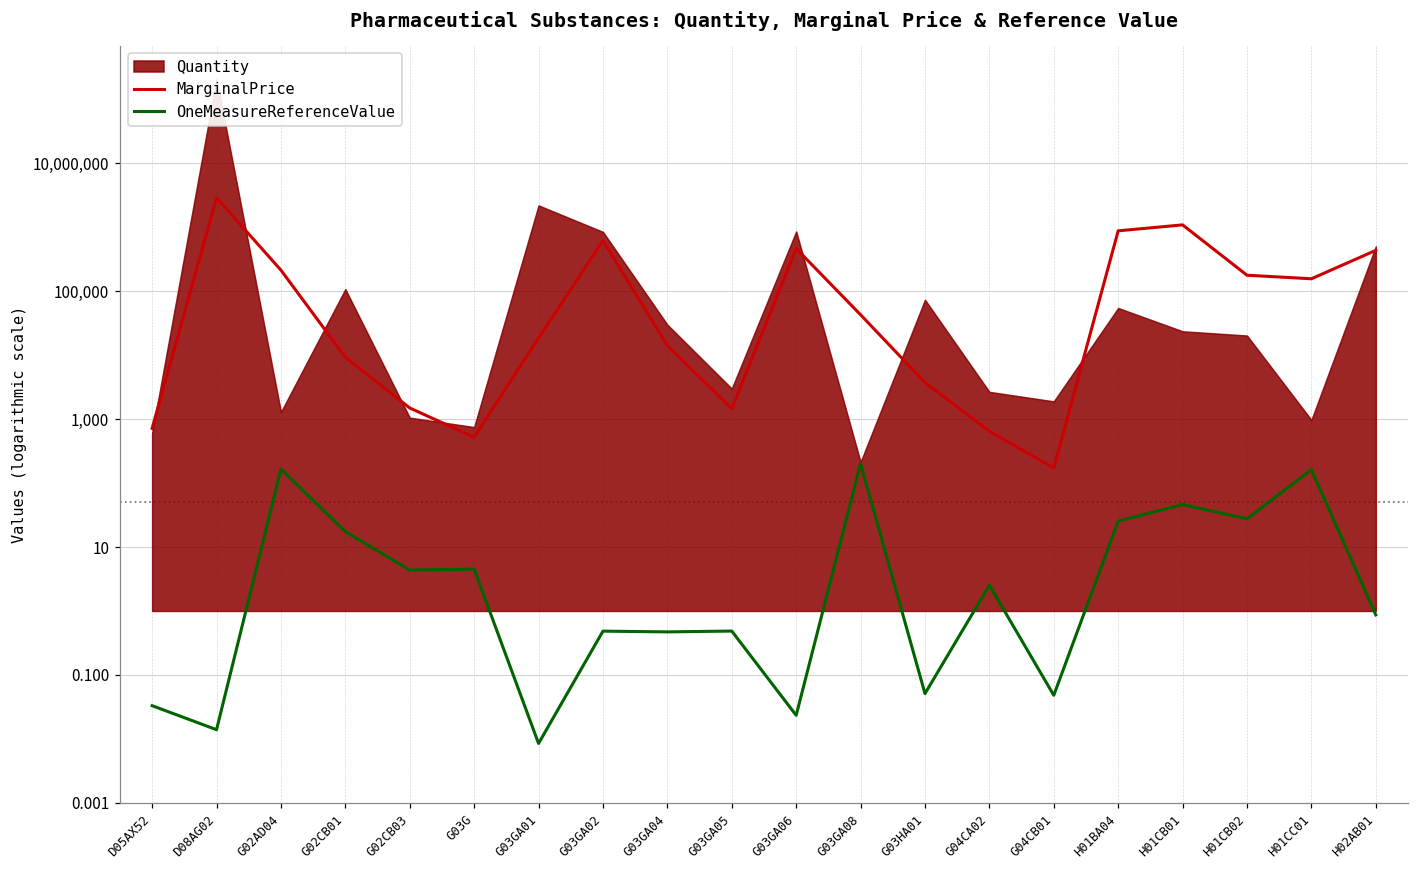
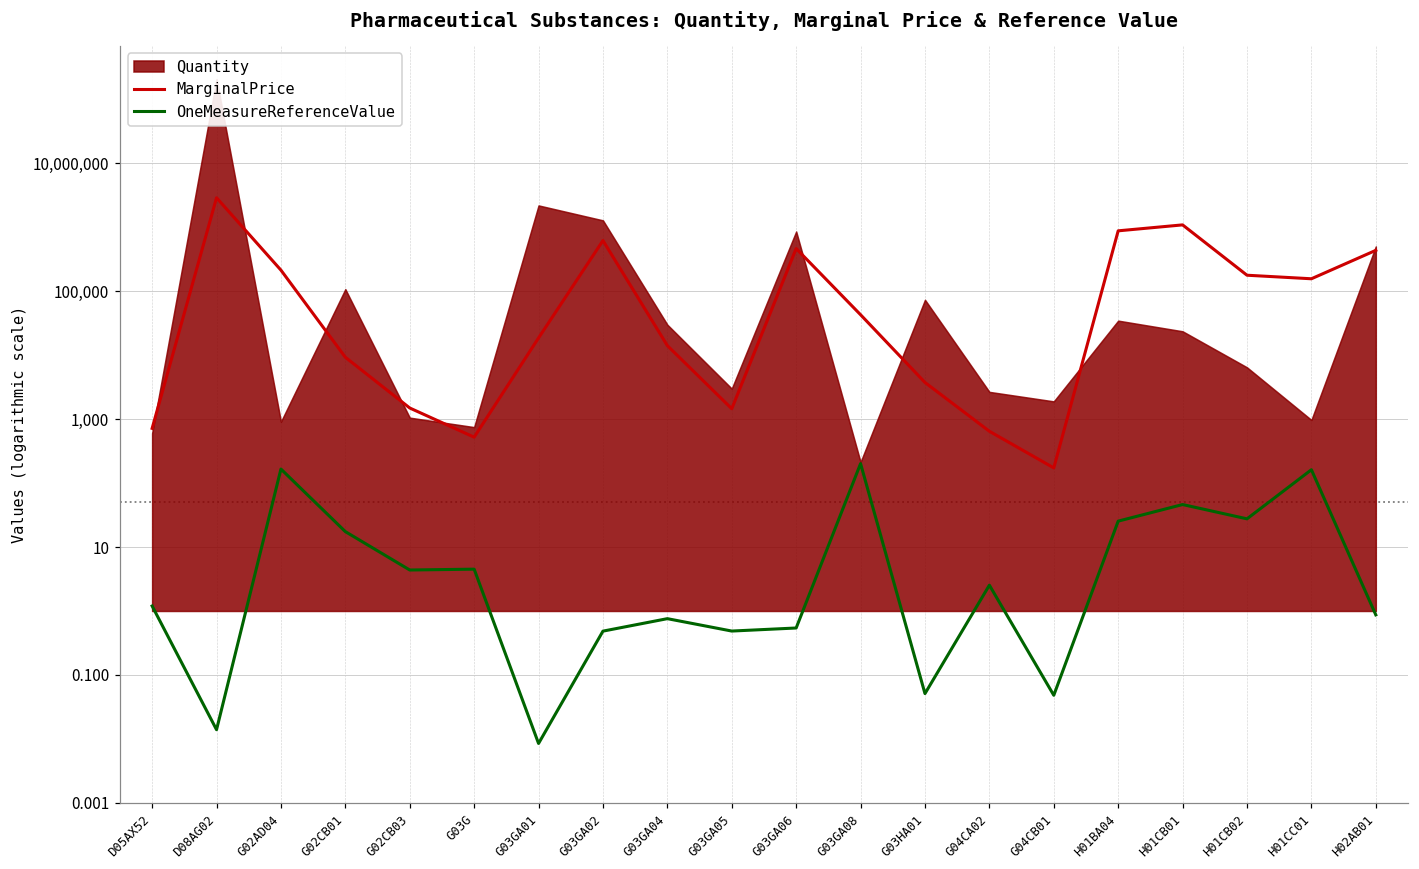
  {
    "Quantity": {
      "D05AX52": "600",
-     "G02AD04": "1,300",
+     "G02AD04": "900",
      "G02CB01": "110,000",
      "G02CB03": "1,100",
      "G03G": "800",
      "G03GA01": "2,200,000",
-     "G03GA02": "800,000",
+     "G03GA02": "1,300,000",
      "G03GA04": "30,000",
      "G03GA05": "3,000",
      "G03GA06": "900,000",
      "G03HA01": "70,000",
      "G04CA02": "3,000",
      "G04CB01": "1,900",
-     "H01BA04": "50,000",
+     "H01BA04": "30,000",
      "H01CB01": "24,000",
-     "H01CB02": "20,000",
+     "H01CB02": "6,000",
      "H01CC01": "1,000",
      "H02AB01": "500,000"
    },
    "MarginalPrice": {
      "D05AX52": "700",
      "D08AG02": "3,000,000",
      "G02AD04": "210,000",
      "G02CB01": "9,000",
      "G02CB03": "1,500",
      "G03G": "500",
      "G03GA01": "19,000",
      "G03GA02": "600,000",
      "G03GA04": "14,000",
      "G03GA05": "1,500",
      "G03GA06": "500,000",
      "G03GA08": "40,000",
      "G03HA01": "4,000",
      "G04CA02": "600",
      "G04CB01": "170",
      "H01BA04": "900,000",
      "H01CB01": "1,100,000",
      "H01CB02": "180,000",
      "H01CC01": "160,000",
      "H02AB01": "400,000"
    },
    "OneMeasureReferenceValue": {
-     "D05AX52": "0.03",
+     "D05AX52": "1.2",
      "D08AG02": "0.014",
      "G02AD04": "170",
      "G02CB01": "17",
      "G02CB03": "4",
      "G03G": "5",
      "G03GA01": "0.008",
      "G03GA02": "0.5",
-     "G03GA04": "0.5",
+     "G03GA04": "0.8",
      "G03GA05": "0.5",
-     "G03GA06": "0.023",
+     "G03GA06": "0.5",
      "G03HA01": "0.05",
      "G04CA02": "3",
      "G04CB01": "0.05",
      "H01BA04": "30",
      "H01CB01": "50",
      "H01CB02": "30",
      "H01CC01": "160",
      "H02AB01": "0.9"
    }
  }
